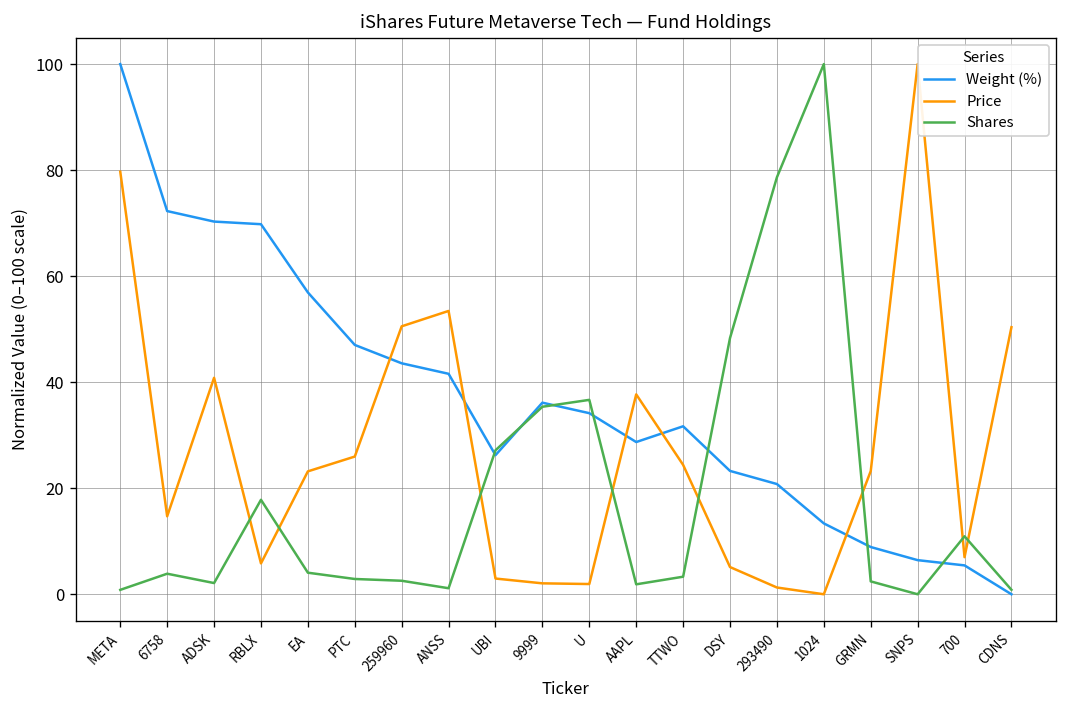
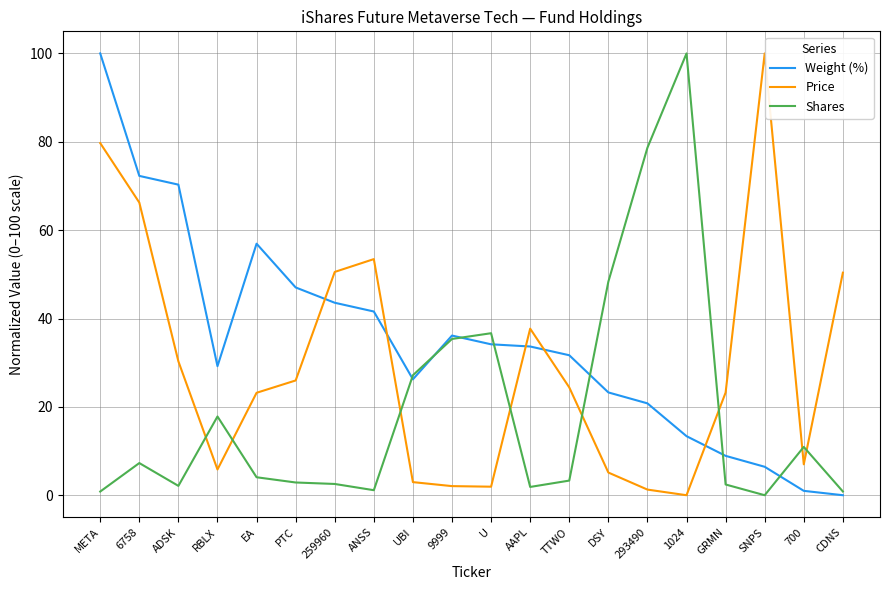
  {
    "Weight (%)": {
      "META": 100,
      "6758": 72,
      "ADSK": 70,
-     "RBLX": 70,
+     "RBLX": 29,
      "EA": 57,
      "PTC": 47,
      "259960": 44,
      "ANSS": 42,
      "UBI": 26,
      "9999": 36,
      "U": 34,
-     "AAPL": 29,
+     "AAPL": 34,
      "TTWO": 32,
      "DSY": 23,
      "293490": 21,
      "1024": 13,
      "GRMN": 9,
      "SNPS": 6,
-     "700": 5,
+     "700": 1,
      "CDNS": 0
    },
    "Price": {
      "META": 80,
-     "6758": 15,
-     "ADSK": 41,
+     "6758": 66,
+     "ADSK": 30,
      "RBLX": 6,
      "EA": 23,
      "PTC": 26,
      "259960": 51,
      "ANSS": 53,
      "UBI": 3,
      "9999": 2,
      "U": 2,
      "AAPL": 38,
      "TTWO": 24,
      "DSY": 5,
      "293490": 1,
      "1024": 0,
      "GRMN": 23,
      "SNPS": 100,
      "700": 7,
      "CDNS": 50
    },
    "Shares": {
      "META": 1,
-     "6758": 4,
+     "6758": 7,
      "ADSK": 2,
      "RBLX": 18,
      "EA": 4,
      "PTC": 3,
      "259960": 3,
      "ANSS": 1,
      "UBI": 27,
      "9999": 35,
      "U": 37,
      "AAPL": 2,
      "TTWO": 3,
      "DSY": 48,
      "293490": 79,
      "1024": 100,
      "GRMN": 2,
      "SNPS": 0,
      "700": 11,
      "CDNS": 1
    }
  }
